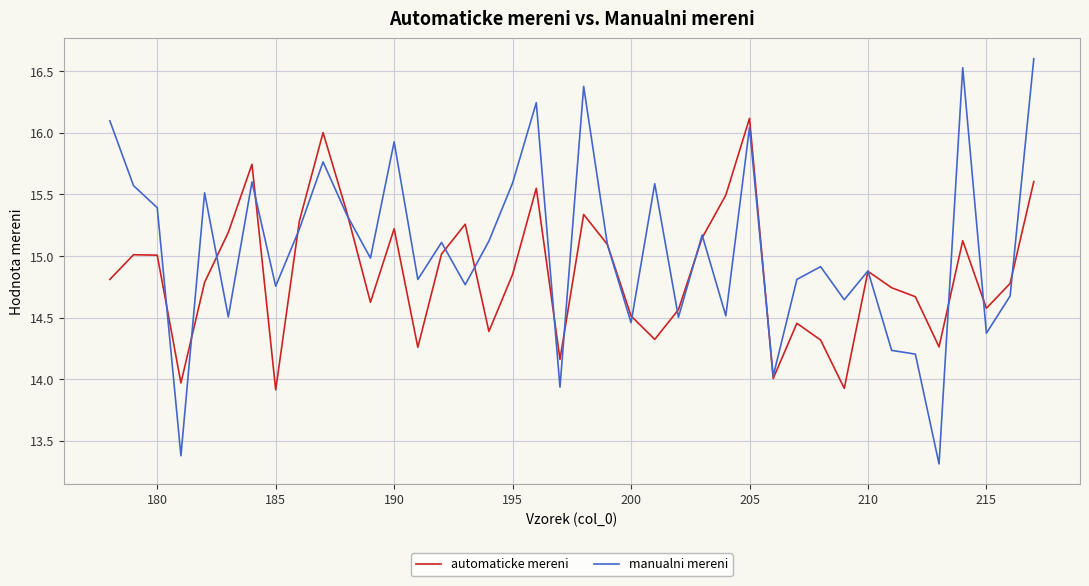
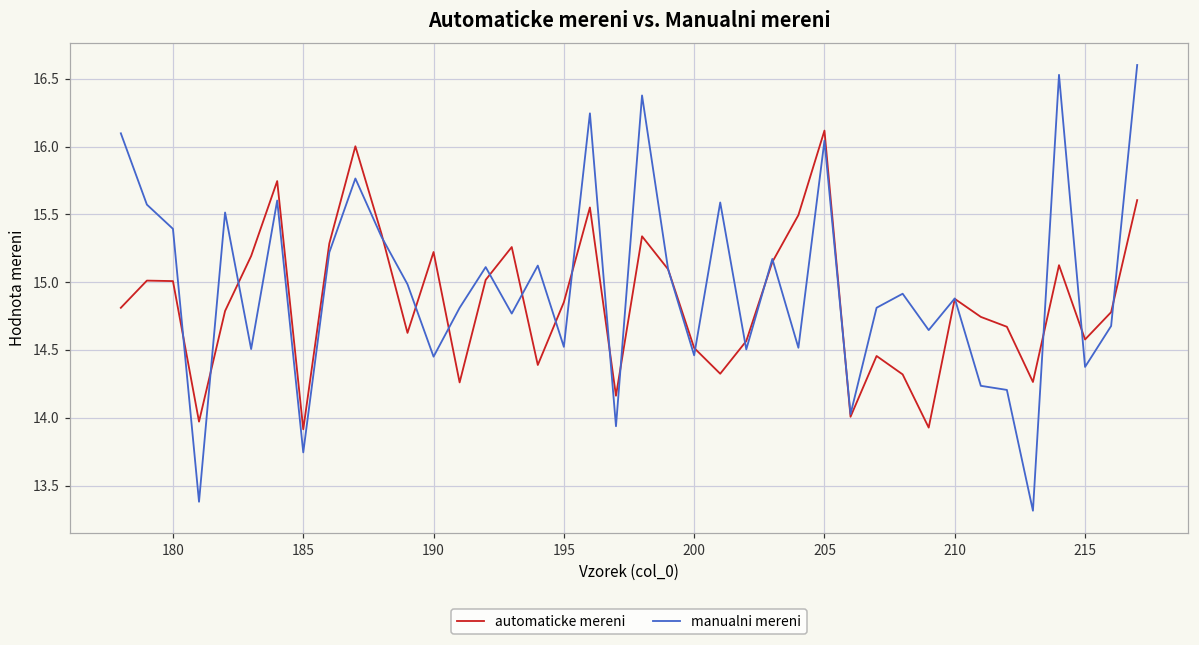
  {
    "automaticke mereni": {
      "180": 15.01,
      "185": 13.91,
      "190": 15.22,
      "195": 14.85,
      "200": 14.51,
      "205": 16.12,
      "215": 14.58
    },
    "manualni mereni": {
      "180": 15.39,
-     "185": 14.76,
-     "190": 15.93,
-     "195": 15.59,
+     "185": 13.74,
+     "190": 14.45,
+     "195": 14.52,
      "200": 14.46,
      "205": 16.04,
      "215": 14.37
    }
  }
